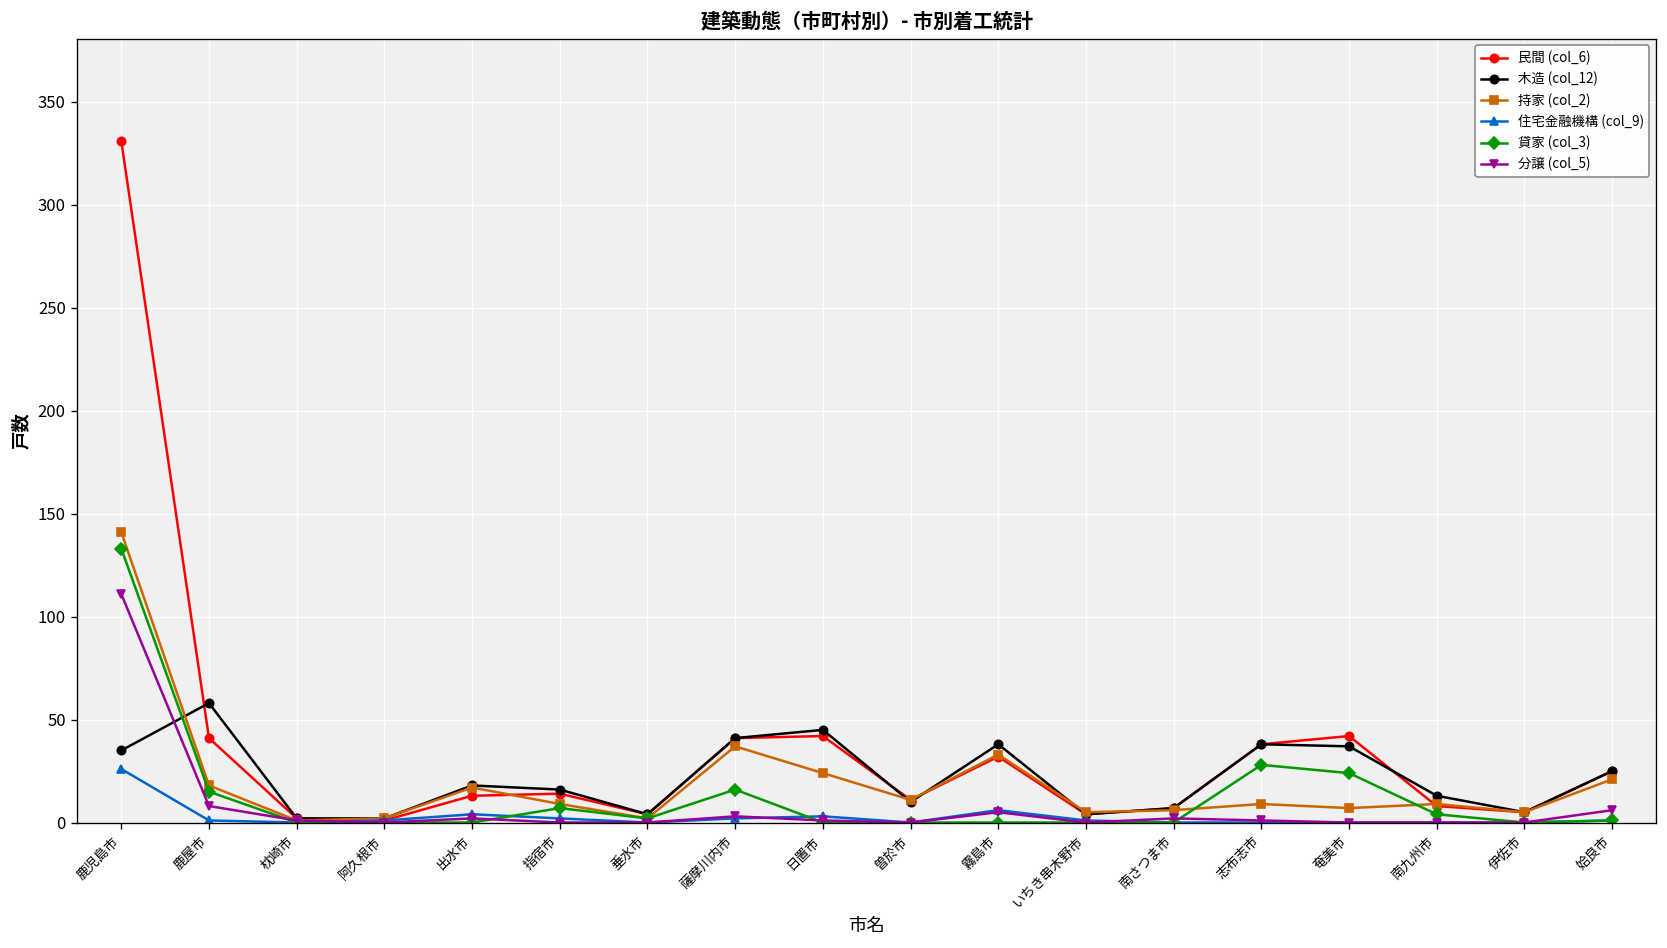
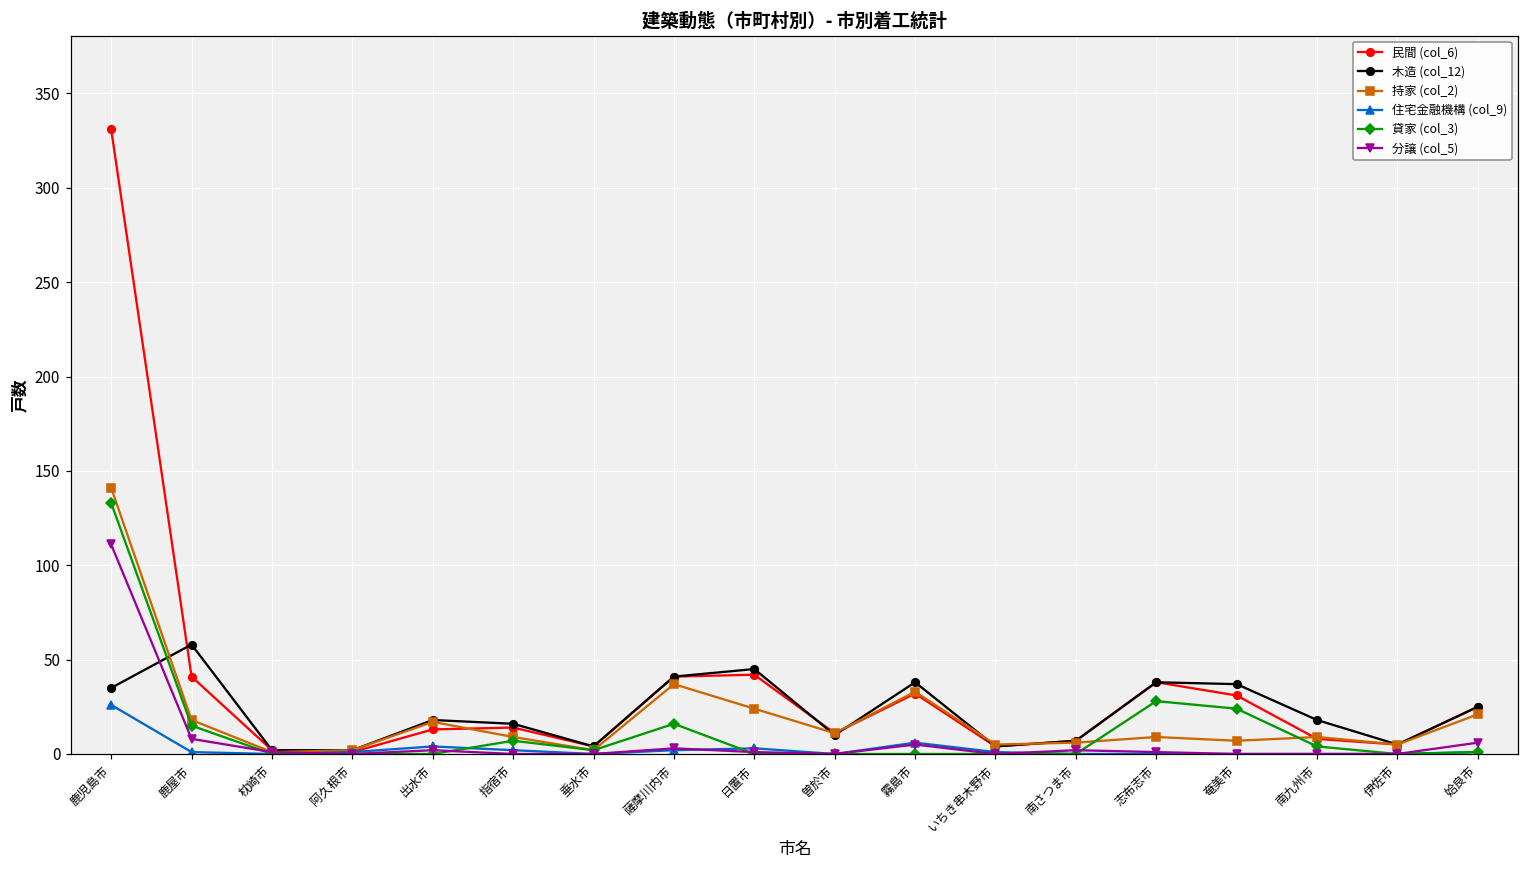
  {
    "民間 (col_6)": {
      "鹿児島市": 331,
      "鹿屋市": 41,
      "出水市": 13,
      "指宿市": 14,
      "日置市": 42,
-     "奄美市": 42
+     "奄美市": 31
    },
    "木造 (col_12)": {
      "鹿児島市": 35,
      "鹿屋市": 58,
      "指宿市": 16,
      "日置市": 45,
      "霧島市": 38,
      "奄美市": 37,
-     "南九州市": 13
+     "南九州市": 18
    },
    "持家 (col_2)": {
      "鹿児島市": 141,
      "鹿屋市": 18,
      "指宿市": 9,
      "薩摩川内市": 37,
      "日置市": 24,
      "志布志市": 9,
      "奄美市": 7,
      "姶良市": 21
    },
    "住宅金融機構 (col_9)": {
      "鹿児島市": 26,
      "鹿屋市": 1,
      "出水市": 4,
      "指宿市": 2,
      "日置市": 3
    },
    "貸家 (col_3)": {
      "鹿児島市": 133,
      "鹿屋市": 15,
      "出水市": 0,
      "指宿市": 7,
      "薩摩川内市": 16,
      "霧島市": 0,
      "志布志市": 28,
      "奄美市": 24,
      "南九州市": 4
    },
    "分譲 (col_5)": {
      "鹿児島市": 111,
      "鹿屋市": 8,
      "出水市": 2,
      "指宿市": 0,
      "南さつま市": 2,
      "姶良市": 6
    }
  }
